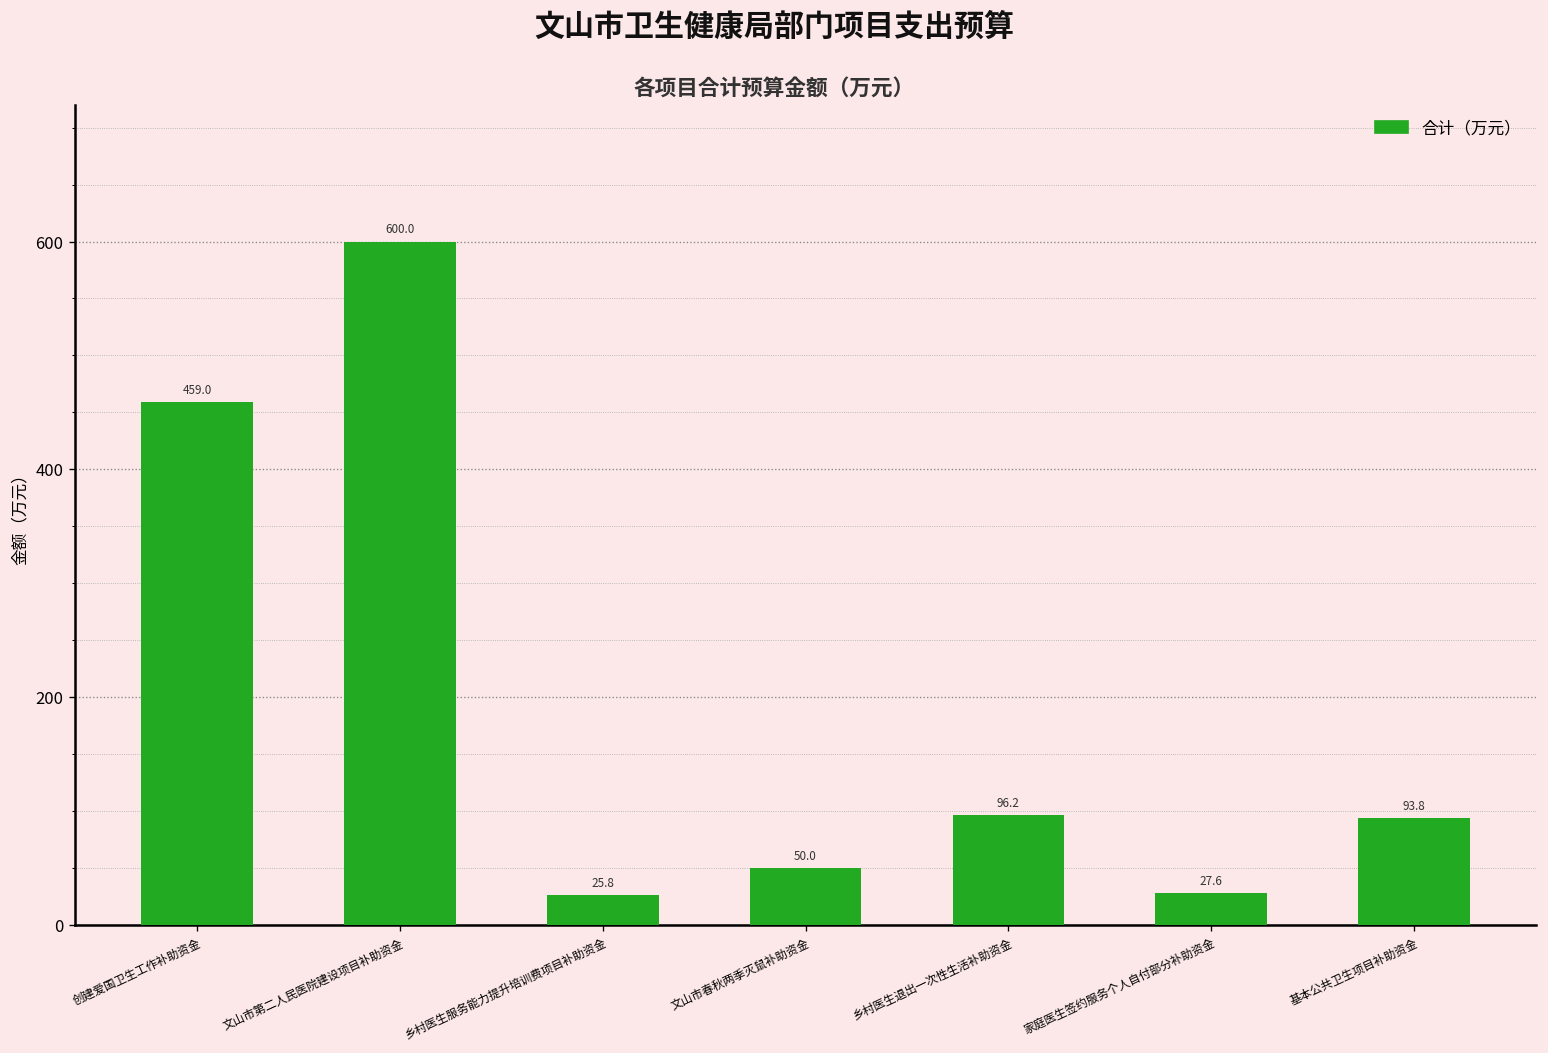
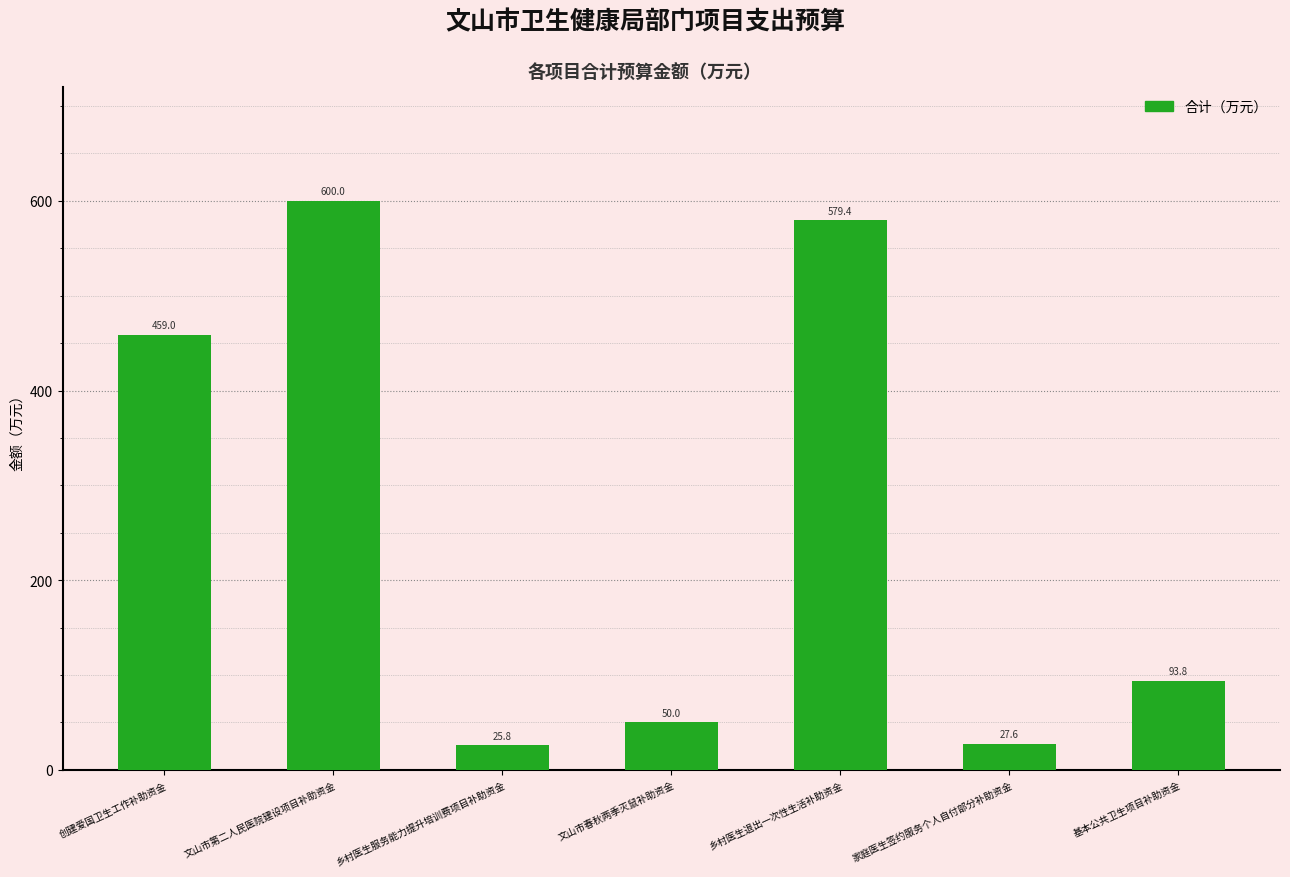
  {
    "创建爱国卫生工作补助资金": 459.0,
    "文山市第二人民医院建设项目补助资金": 600.0,
    "乡村医生服务能力提升培训费项目补助资金": 25.8,
    "文山市春秋两季灭鼠补助资金": 50.0,
-   "乡村医生退出一次性生活补助资金": 96.2,
+   "乡村医生退出一次性生活补助资金": 579.4,
    "家庭医生签约服务个人自付部分补助资金": 27.6,
    "基本公共卫生项目补助资金": 93.8
  }
